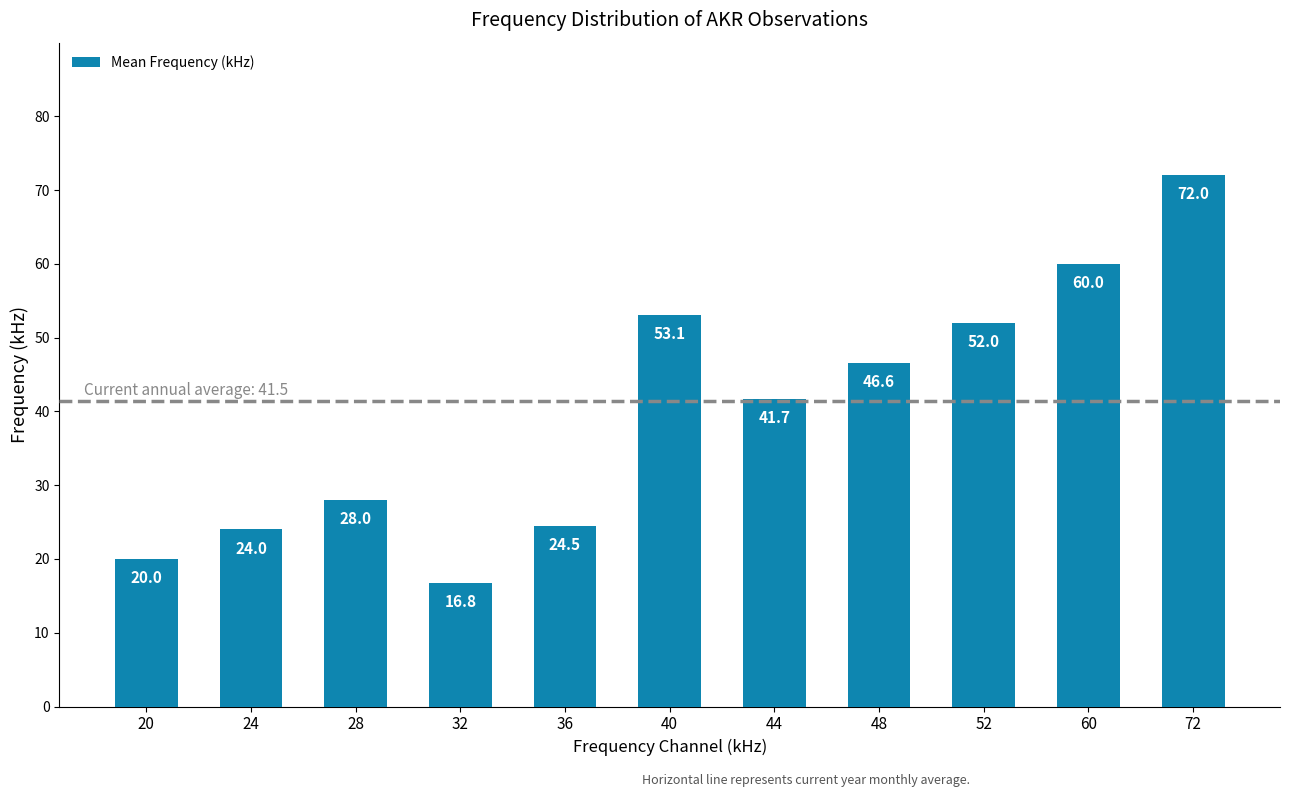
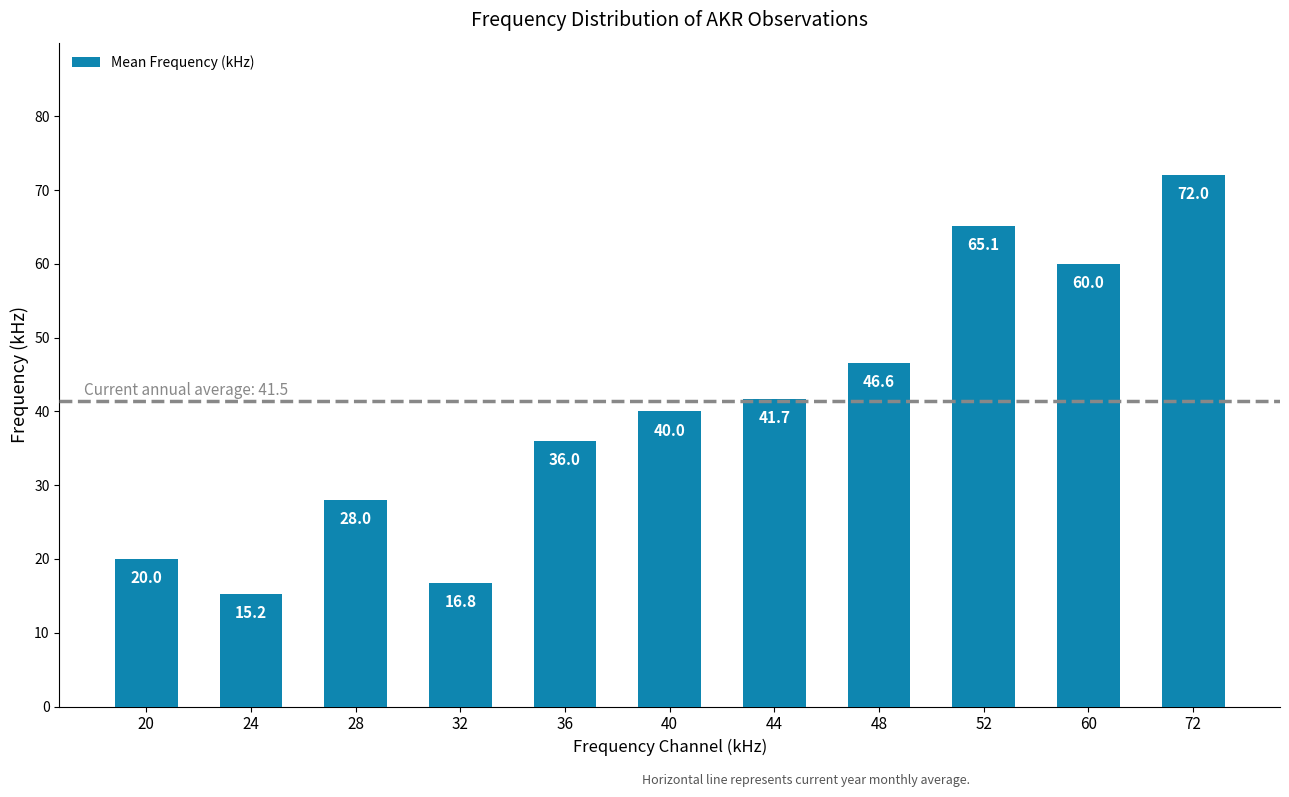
  {
    "20": 20.0,
-   "24": 24.0,
+   "24": 15.2,
    "28": 28.0,
    "32": 16.8,
-   "36": 24.5,
-   "40": 53.1,
+   "36": 36.0,
+   "40": 40.0,
    "44": 41.7,
    "48": 46.6,
-   "52": 52.0,
+   "52": 65.1,
    "60": 60.0,
    "72": 72.0
  }
